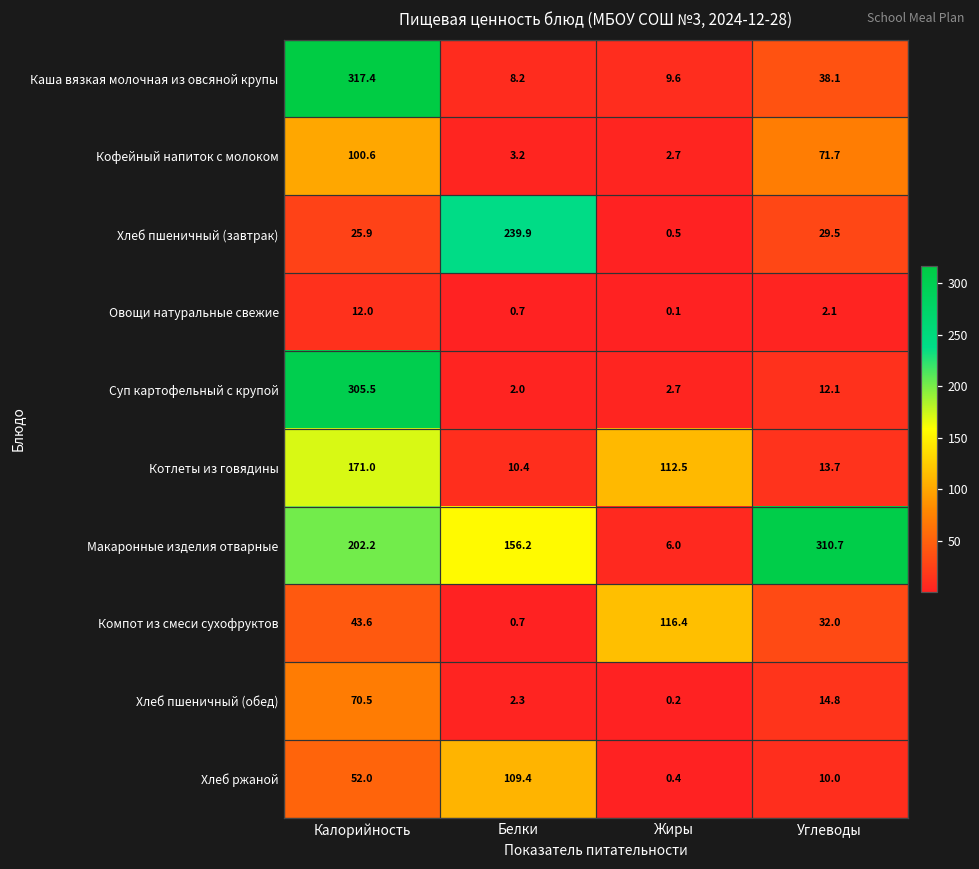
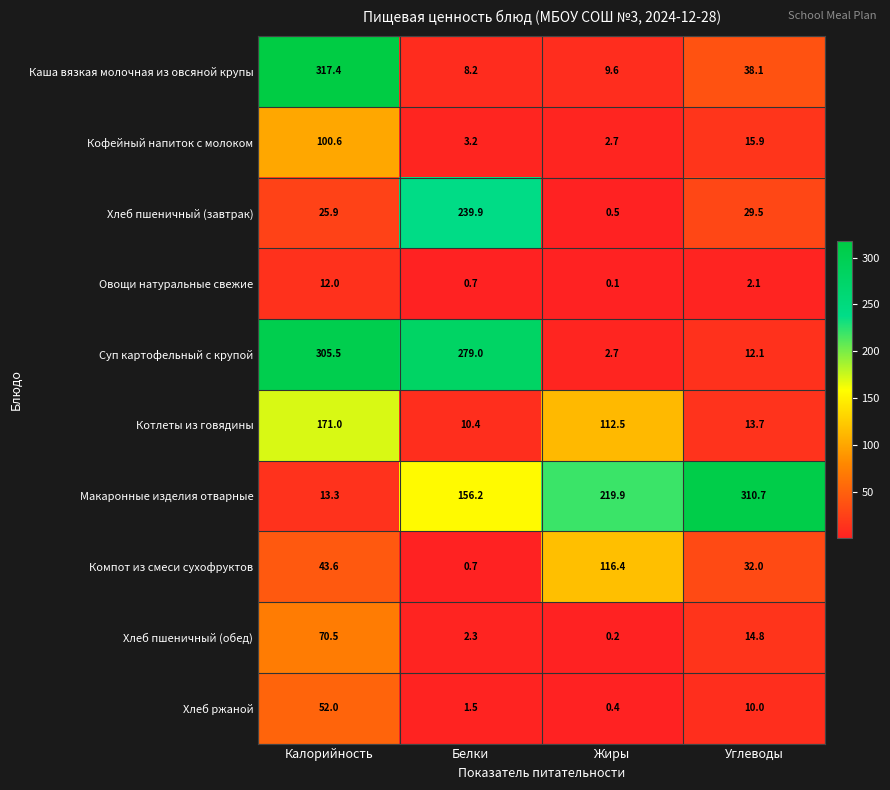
  {
    "Каша вязкая молочная из овсяной крупы": {
      "Калорийность": 317.4,
      "Белки": 8.2,
      "Жиры": 9.6,
      "Углеводы": 38.1
    },
    "Кофейный напиток с молоком": {
      "Калорийность": 100.6,
      "Белки": 3.2,
      "Жиры": 2.7,
-     "Углеводы": 71.7
+     "Углеводы": 15.9
    },
    "Хлеб пшеничный (завтрак)": {
      "Калорийность": 25.9,
      "Белки": 239.9,
      "Жиры": 0.5,
      "Углеводы": 29.5
    },
    "Овощи натуральные свежие": {
      "Калорийность": 12.0,
      "Белки": 0.7,
      "Жиры": 0.1,
      "Углеводы": 2.1
    },
    "Суп картофельный с крупой": {
      "Калорийность": 305.5,
-     "Белки": 2.0,
+     "Белки": 279.0,
      "Жиры": 2.7,
      "Углеводы": 12.1
    },
    "Котлеты из говядины": {
      "Калорийность": 171.0,
      "Белки": 10.4,
      "Жиры": 112.5,
      "Углеводы": 13.7
    },
    "Макаронные изделия отварные": {
-     "Калорийность": 202.2,
+     "Калорийность": 13.3,
      "Белки": 156.2,
-     "Жиры": 6.0,
+     "Жиры": 219.9,
      "Углеводы": 310.7
    },
    "Компот из смеси сухофруктов": {
      "Калорийность": 43.6,
      "Белки": 0.7,
      "Жиры": 116.4,
      "Углеводы": 32.0
    },
    "Хлеб пшеничный (обед)": {
      "Калорийность": 70.5,
      "Белки": 2.3,
      "Жиры": 0.2,
      "Углеводы": 14.8
    },
    "Хлеб ржаной": {
      "Калорийность": 52.0,
-     "Белки": 109.4,
+     "Белки": 1.5,
      "Жиры": 0.4,
      "Углеводы": 10.0
    }
  }
